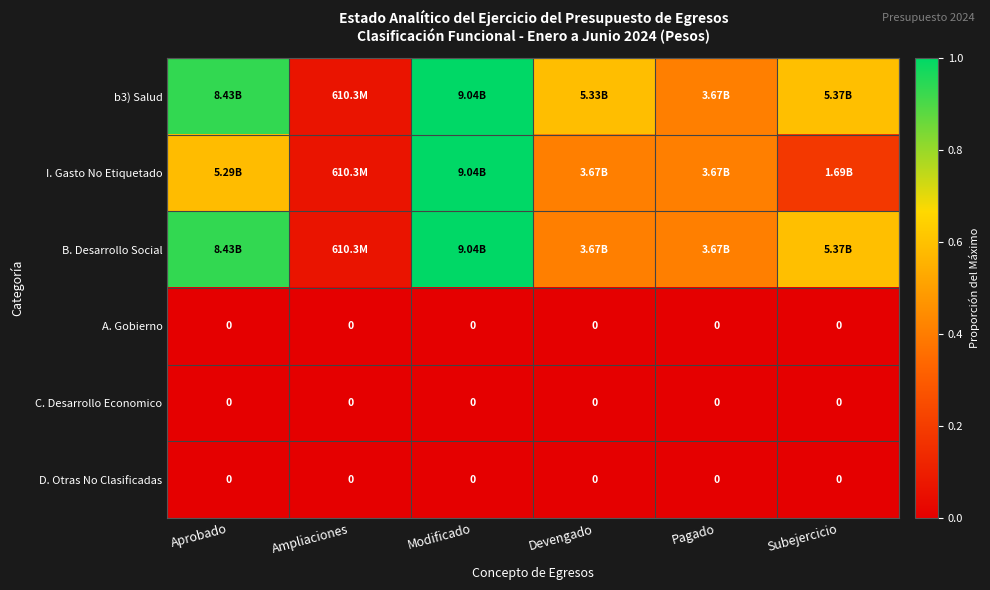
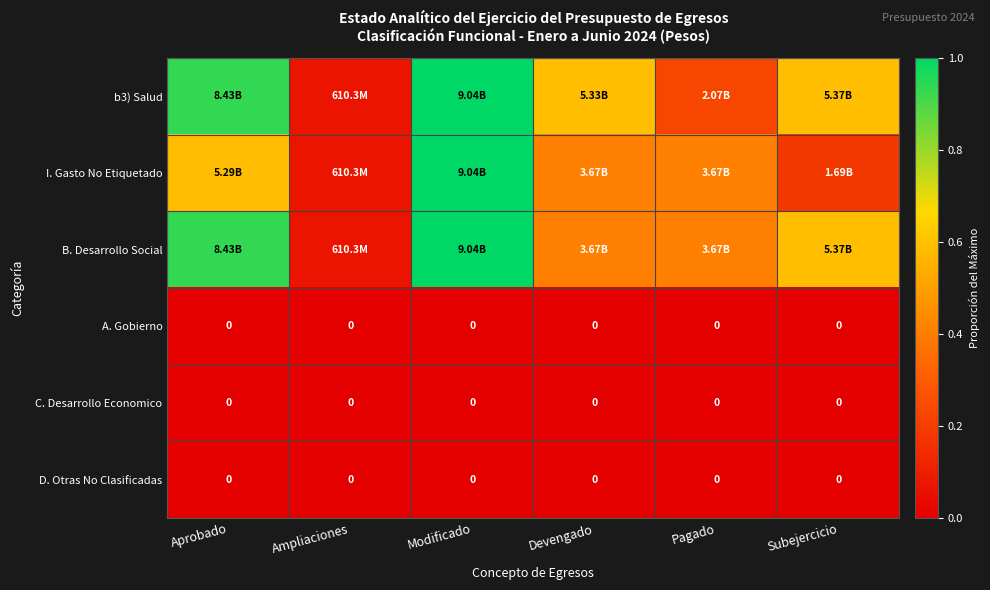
  {
    "b3) Salud": {
      "Aprobado": "8.43B",
      "Ampliaciones": "610.3M",
      "Modificado": "9.04B",
      "Devengado": "5.33B",
-     "Pagado": "3.67B",
+     "Pagado": "2.07B",
      "Subejercicio": "5.37B"
    },
    "I. Gasto No Etiquetado": {
      "Aprobado": "5.29B",
      "Ampliaciones": "610.3M",
      "Modificado": "9.04B",
      "Devengado": "3.67B",
      "Pagado": "3.67B",
      "Subejercicio": "1.69B"
    },
    "B. Desarrollo Social": {
      "Aprobado": "8.43B",
      "Ampliaciones": "610.3M",
      "Modificado": "9.04B",
      "Devengado": "3.67B",
      "Pagado": "3.67B",
      "Subejercicio": "5.37B"
    },
    "A. Gobierno": {
      "Aprobado": "0",
      "Ampliaciones": "0",
      "Modificado": "0",
      "Devengado": "0",
      "Pagado": "0",
      "Subejercicio": "0"
    },
    "C. Desarrollo Economico": {
      "Aprobado": "0",
      "Ampliaciones": "0",
      "Modificado": "0",
      "Devengado": "0",
      "Pagado": "0",
      "Subejercicio": "0"
    },
    "D. Otras No Clasificadas": {
      "Aprobado": "0",
      "Ampliaciones": "0",
      "Modificado": "0",
      "Devengado": "0",
      "Pagado": "0",
      "Subejercicio": "0"
    }
  }
